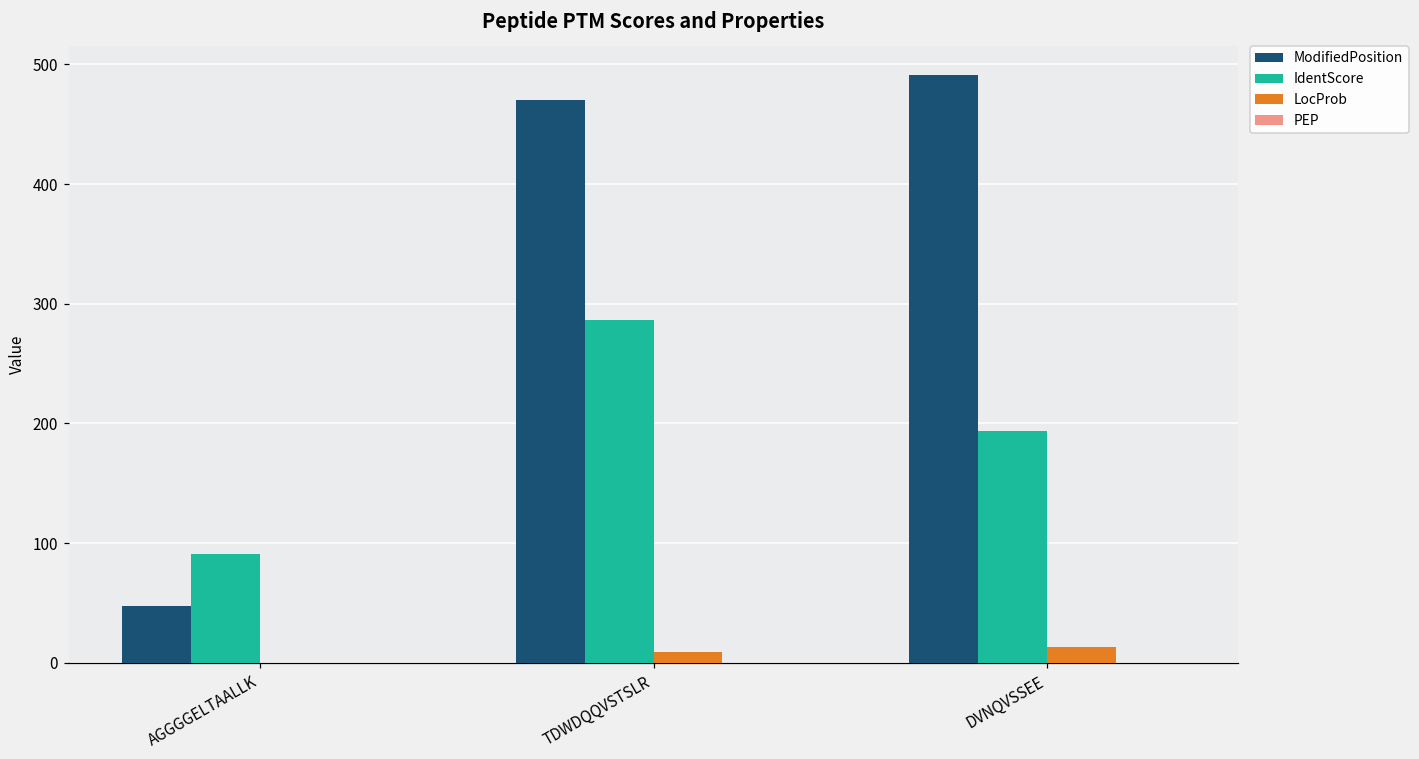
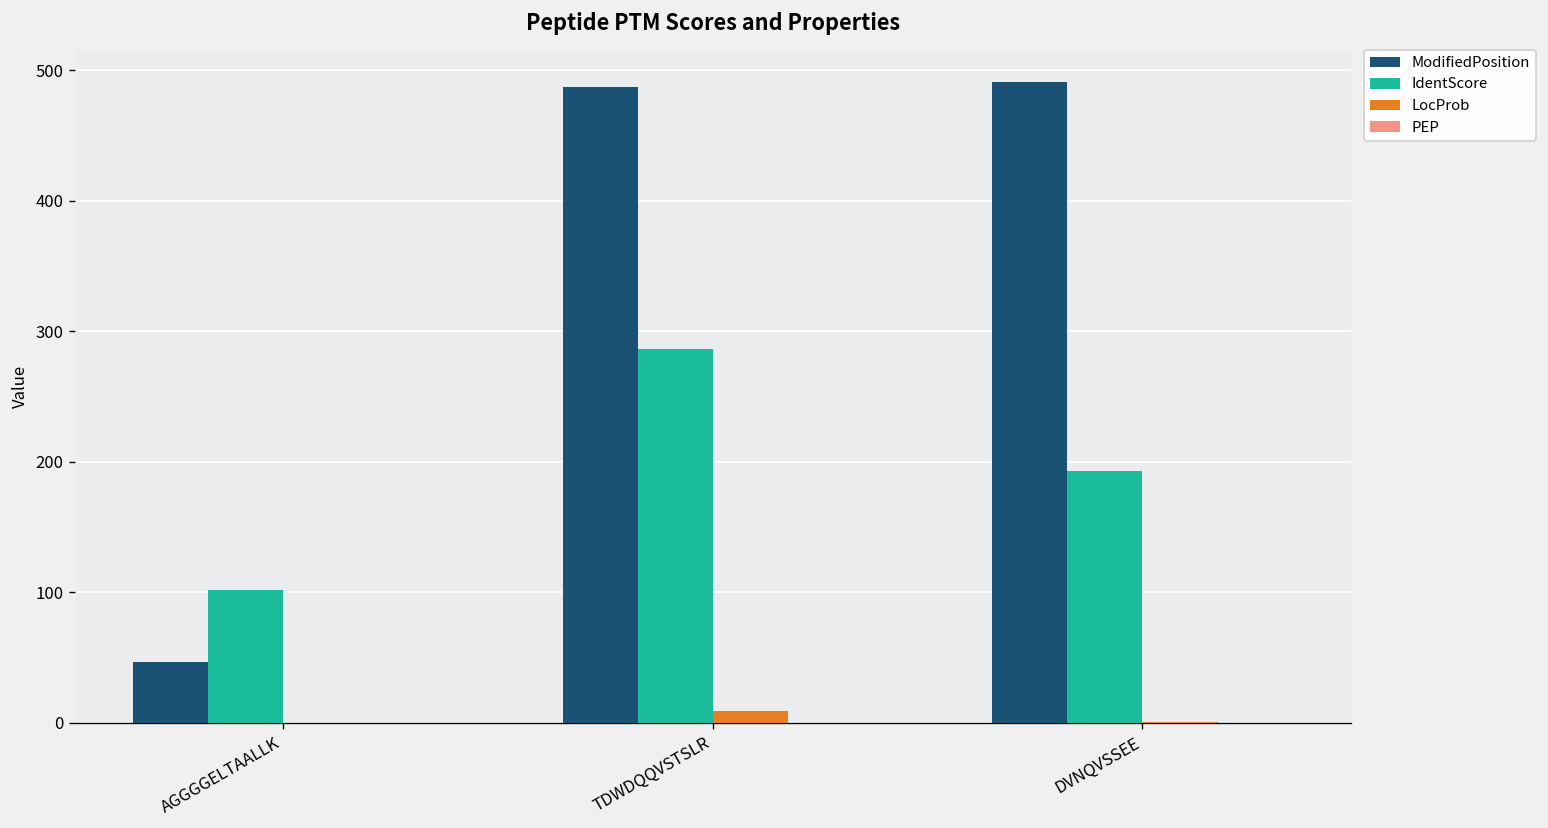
  {
    "ModifiedPosition": {
      "AGGGGELTAALLK": 47,
-     "TDWDQQVSTSLR": 470,
+     "TDWDQQVSTSLR": 487,
      "DVNQVSSEE": 491
    },
    "IdentScore": {
-     "AGGGGELTAALLK": 91,
+     "AGGGGELTAALLK": 102,
      "TDWDQQVSTSLR": 286,
      "DVNQVSSEE": 193
    },
    "LocProb": {
      "AGGGGELTAALLK": 0,
      "TDWDQQVSTSLR": 9,
-     "DVNQVSSEE": 13
+     "DVNQVSSEE": 1
    },
    "PEP": {
      "AGGGGELTAALLK": 0,
      "TDWDQQVSTSLR": 0
    }
  }
